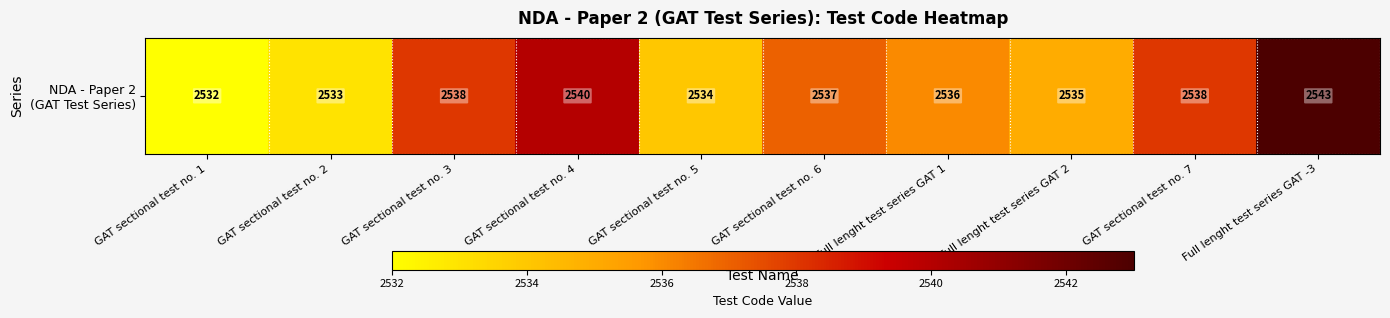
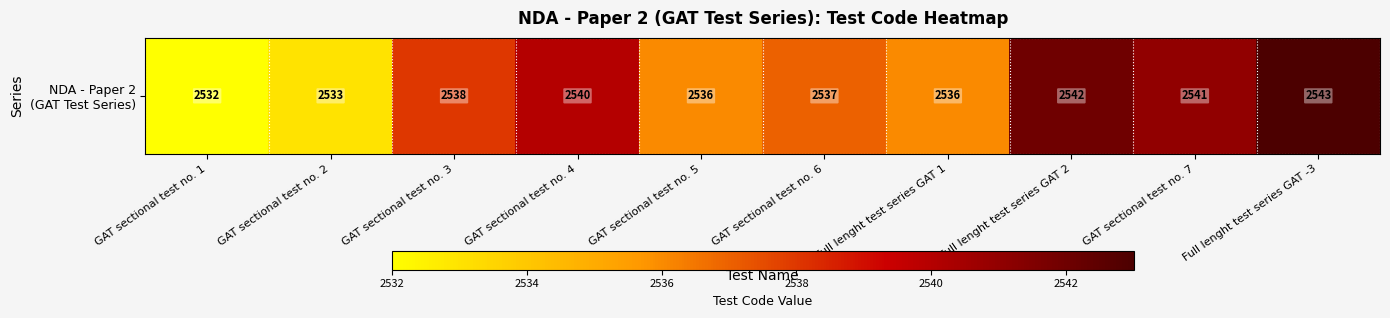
  {
    "NDA - Paper 2 (GAT Test Series)": {
-     "GAT sectional test no. 5": 2534,
-     "Full lenght test series GAT 2": 2535,
-     "GAT sectional test no. 7": 2538
+     "GAT sectional test no. 5": 2536,
+     "Full lenght test series GAT 2": 2542,
+     "GAT sectional test no. 7": 2541
    }
  }
